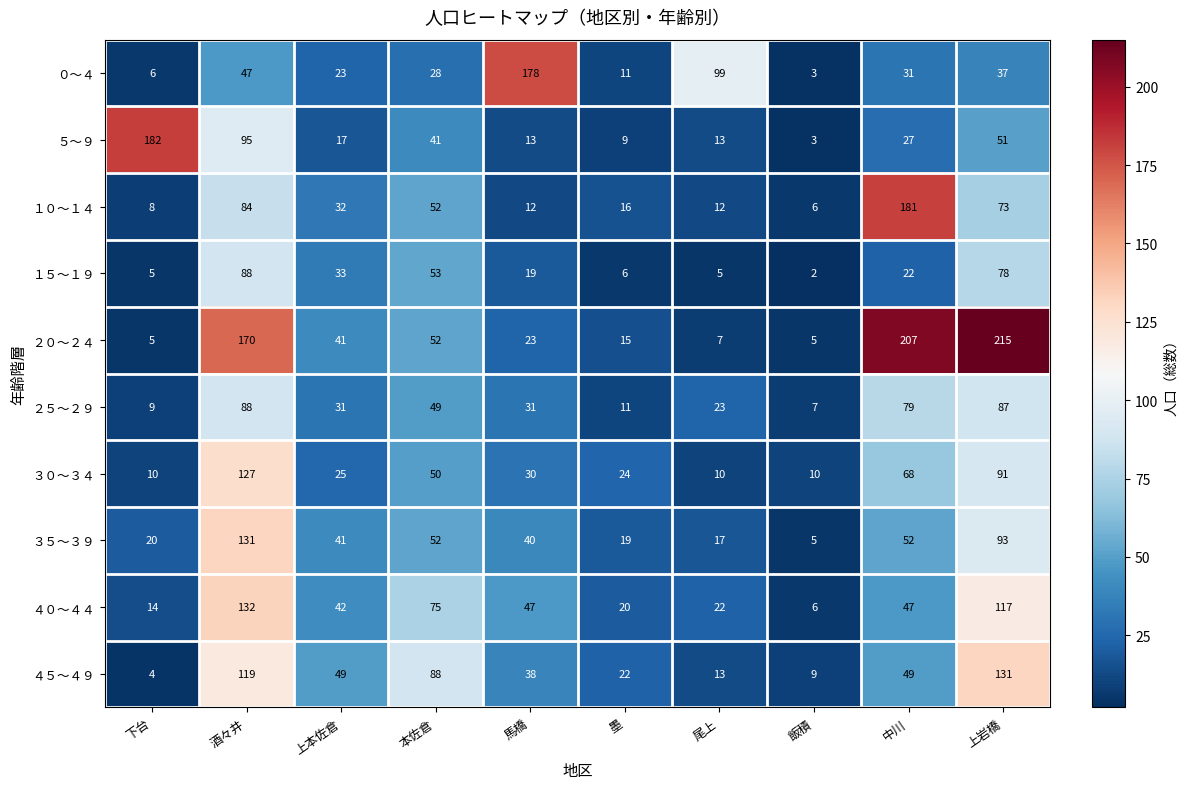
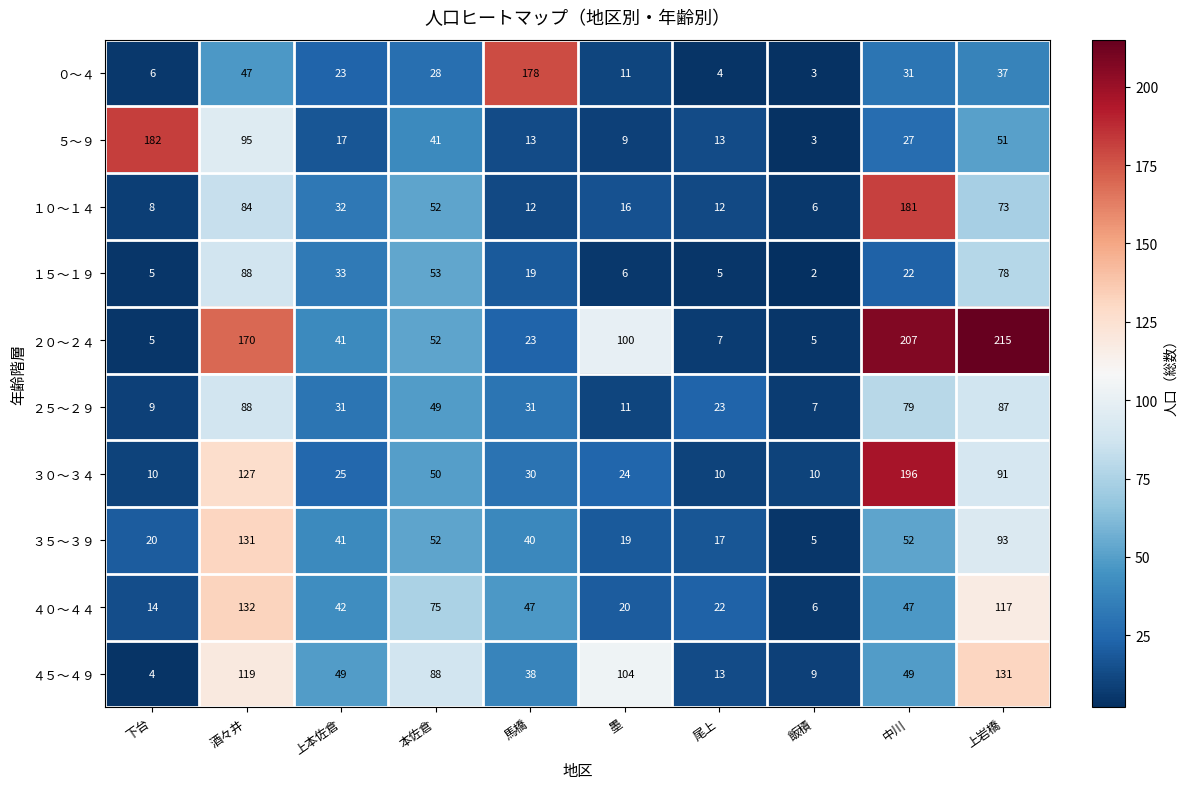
  {
    "０～４": {
      "下台": 6,
      "酒々井": 47,
      "上本佐倉": 23,
      "本佐倉": 28,
      "馬橋": 178,
      "墨": 11,
-     "尾上": 99,
+     "尾上": 4,
      "飯積": 3,
      "中川": 31,
      "上岩橋": 37
    },
    "５～９": {
      "下台": 182,
      "酒々井": 95,
      "上本佐倉": 17,
      "本佐倉": 41,
      "馬橋": 13,
      "墨": 9,
      "尾上": 13,
      "飯積": 3,
      "中川": 27,
      "上岩橋": 51
    },
    "１０～１４": {
      "下台": 8,
      "酒々井": 84,
      "上本佐倉": 32,
      "本佐倉": 52,
      "馬橋": 12,
      "墨": 16,
      "尾上": 12,
      "飯積": 6,
      "中川": 181,
      "上岩橋": 73
    },
    "１５～１９": {
      "下台": 5,
      "酒々井": 88,
      "上本佐倉": 33,
      "本佐倉": 53,
      "馬橋": 19,
      "墨": 6,
      "尾上": 5,
      "飯積": 2,
      "中川": 22,
      "上岩橋": 78
    },
    "２０～２４": {
      "下台": 5,
      "酒々井": 170,
      "上本佐倉": 41,
      "本佐倉": 52,
      "馬橋": 23,
-     "墨": 15,
+     "墨": 100,
      "尾上": 7,
      "飯積": 5,
      "中川": 207,
      "上岩橋": 215
    },
    "２５～２９": {
      "下台": 9,
      "酒々井": 88,
      "上本佐倉": 31,
      "本佐倉": 49,
      "馬橋": 31,
      "墨": 11,
      "尾上": 23,
      "飯積": 7,
      "中川": 79,
      "上岩橋": 87
    },
    "３０～３４": {
      "下台": 10,
      "酒々井": 127,
      "上本佐倉": 25,
      "本佐倉": 50,
      "馬橋": 30,
      "墨": 24,
      "尾上": 10,
      "飯積": 10,
-     "中川": 68,
+     "中川": 196,
      "上岩橋": 91
    },
    "３５～３９": {
      "下台": 20,
      "酒々井": 131,
      "上本佐倉": 41,
      "本佐倉": 52,
      "馬橋": 40,
      "墨": 19,
      "尾上": 17,
      "飯積": 5,
      "中川": 52,
      "上岩橋": 93
    },
    "４０～４４": {
      "下台": 14,
      "酒々井": 132,
      "上本佐倉": 42,
      "本佐倉": 75,
      "馬橋": 47,
      "墨": 20,
      "尾上": 22,
      "飯積": 6,
      "中川": 47,
      "上岩橋": 117
    },
    "４５～４９": {
      "下台": 4,
      "酒々井": 119,
      "上本佐倉": 49,
      "本佐倉": 88,
      "馬橋": 38,
-     "墨": 22,
+     "墨": 104,
      "尾上": 13,
      "飯積": 9,
      "中川": 49,
      "上岩橋": 131
    }
  }
